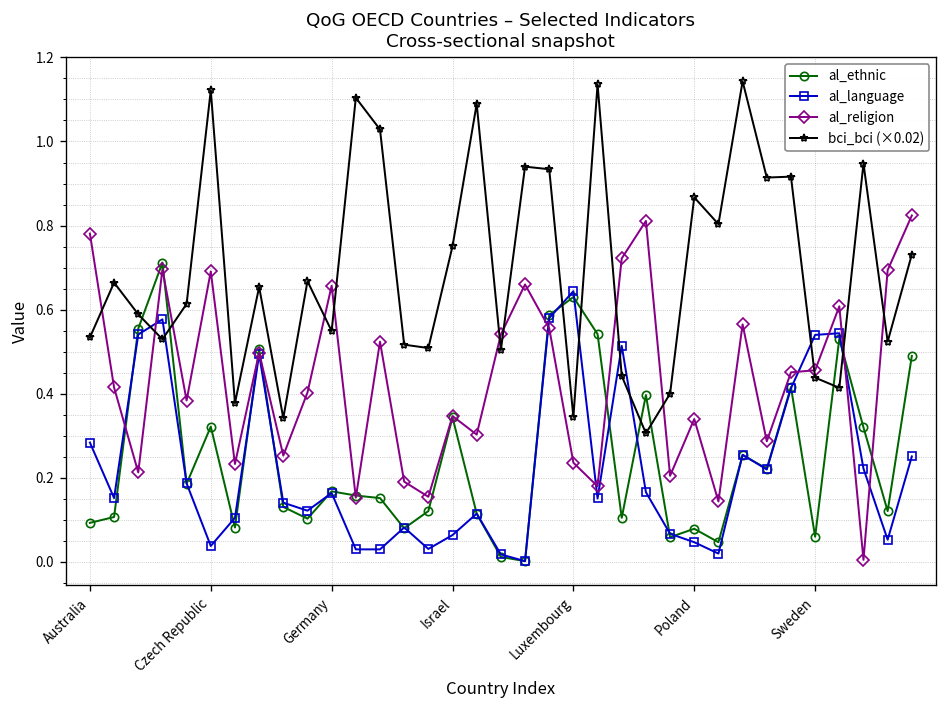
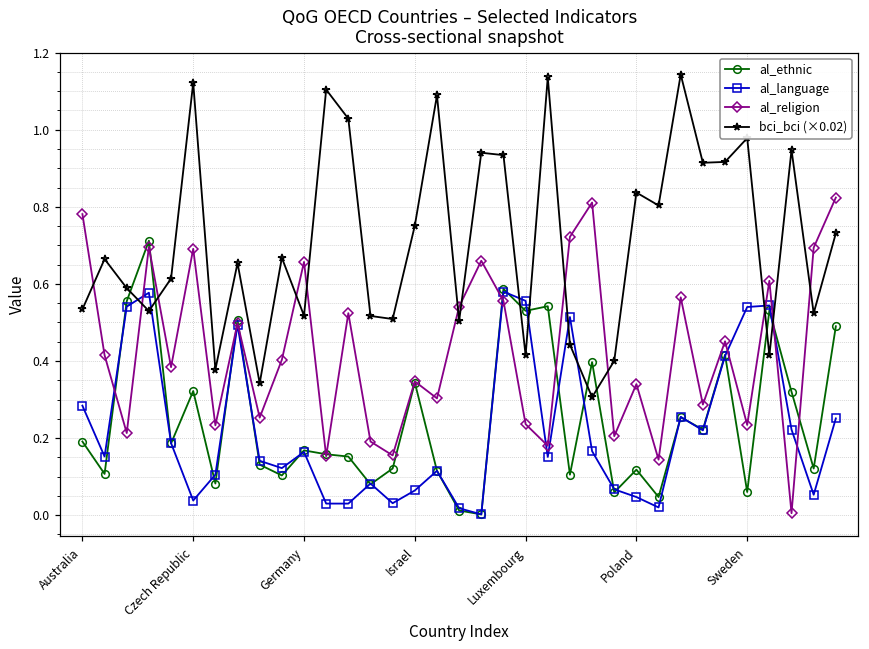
  {
    "al_ethnic": {
-     "Australia": 0.09,
+     "Australia": 0.19,
      "Czech Republic": 0.32,
-     "Luxembourg": 0.63,
-     "Poland": 0.08,
+     "Luxembourg": 0.53,
+     "Poland": 0.12,
      "Sweden": 0.06
    },
    "al_language": {
      "Australia": 0.28,
      "Czech Republic": 0.04,
      "Israel": 0.06,
-     "Luxembourg": 0.64,
+     "Luxembourg": 0.56,
      "Poland": 0.05,
      "Sweden": 0.54
    },
    "al_religion": {
      "Australia": 0.78,
      "Czech Republic": 0.69,
      "Germany": 0.66,
      "Luxembourg": 0.24,
      "Poland": 0.34,
-     "Sweden": 0.46
+     "Sweden": 0.23
    },
    "bci_bci (×0.02)": {
      "Australia": 0.53,
      "Czech Republic": 1.12,
-     "Germany": 0.55,
+     "Germany": 0.52,
      "Israel": 0.75,
-     "Luxembourg": 0.34,
-     "Poland": 0.87,
-     "Sweden": 0.44
+     "Luxembourg": 0.41,
+     "Poland": 0.84,
+     "Sweden": 0.98
    }
  }
